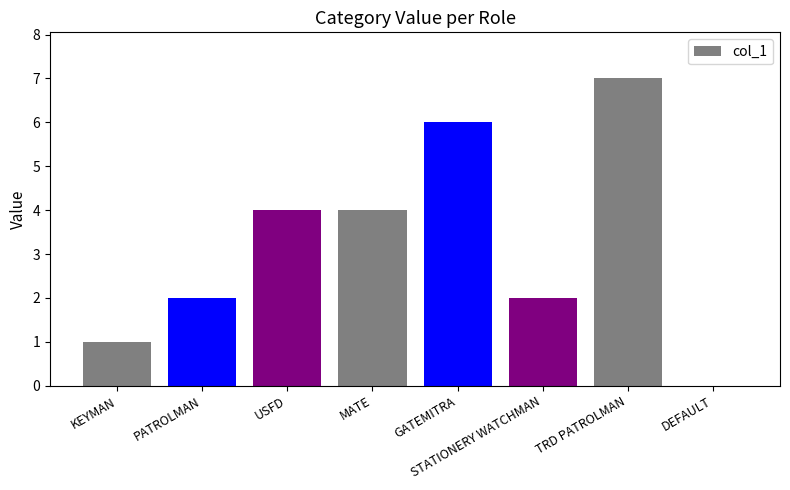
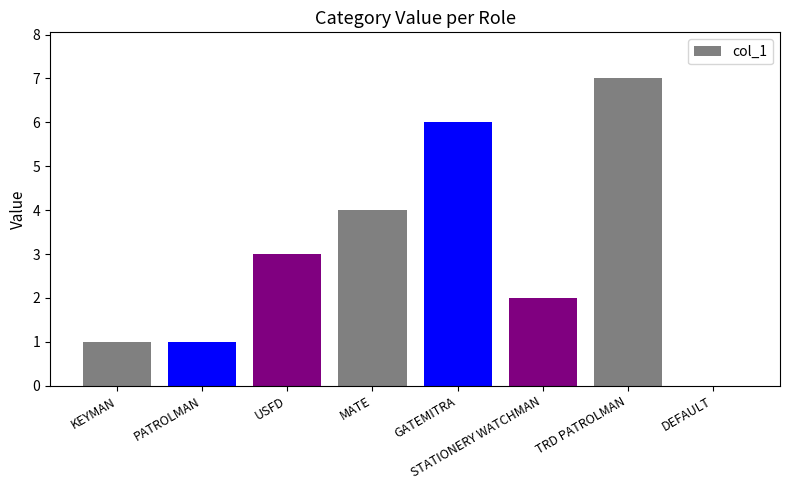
  {
    "KEYMAN": 1,
-   "PATROLMAN": 2,
-   "USFD": 4,
+   "PATROLMAN": 1,
+   "USFD": 3,
    "MATE": 4,
    "GATEMITRA": 6,
    "STATIONERY WATCHMAN": 2,
    "TRD PATROLMAN": 7,
    "DEFAULT": 0
  }
